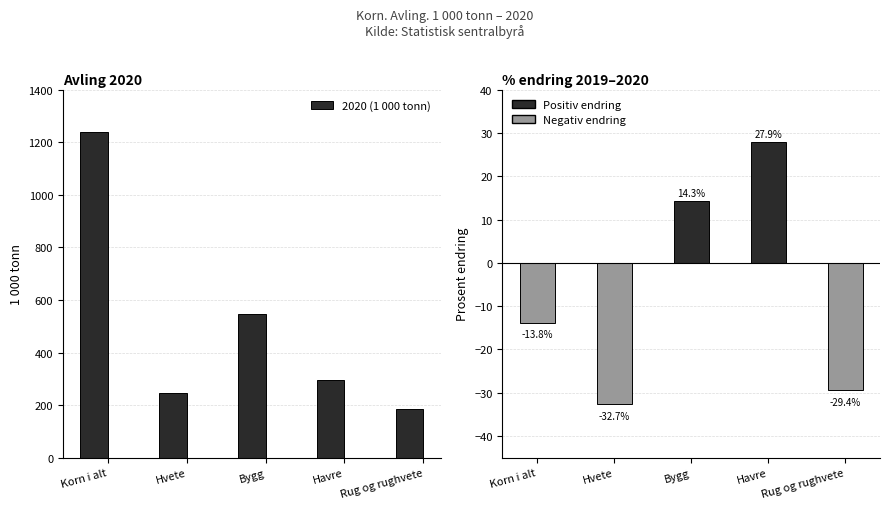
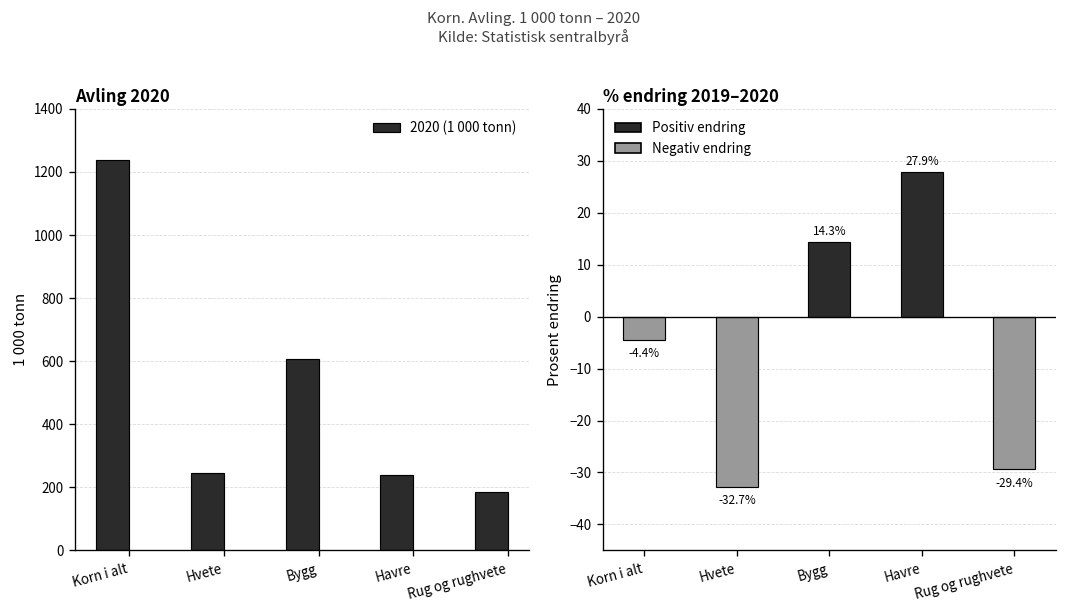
  {
    "Avling 2020": {
      "Korn i alt": "1240",
      "Hvete": "240",
-     "Bygg": "550",
-     "Havre": "290",
+     "Bygg": "610",
+     "Havre": "240",
      "Rug og rughvete": "190"
    },
    "% endring 2019–2020": {
-     "Korn i alt": "-13.8%",
+     "Korn i alt": "-4.4%",
      "Hvete": "-32.7%",
      "Bygg": "14.3%",
      "Havre": "27.9%",
      "Rug og rughvete": "-29.4%"
    }
  }
